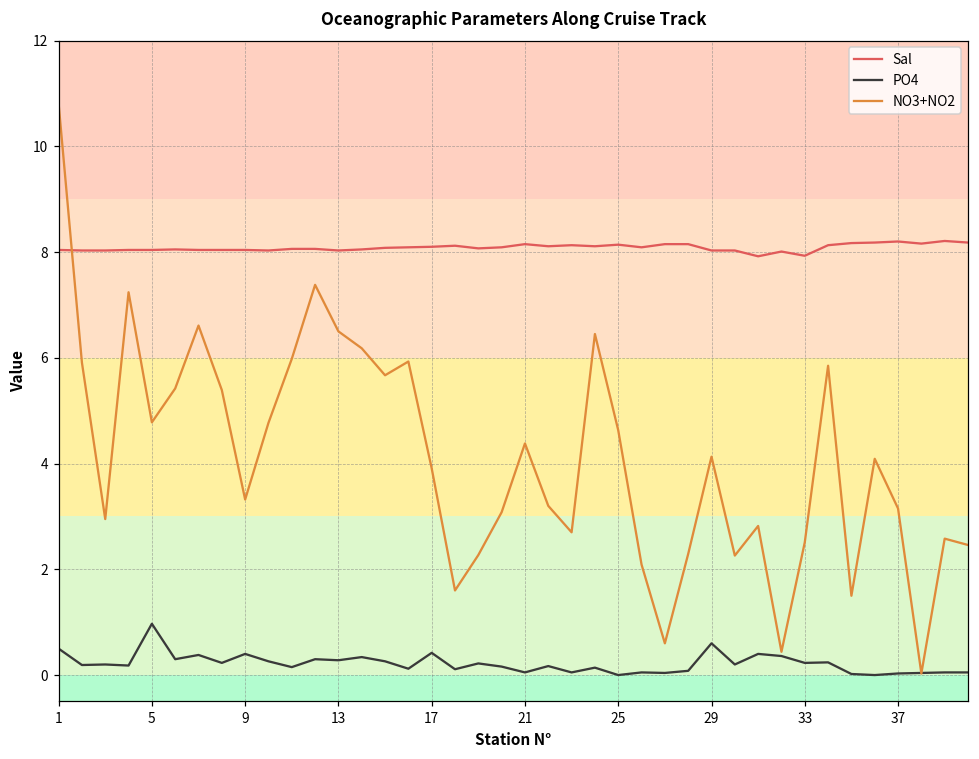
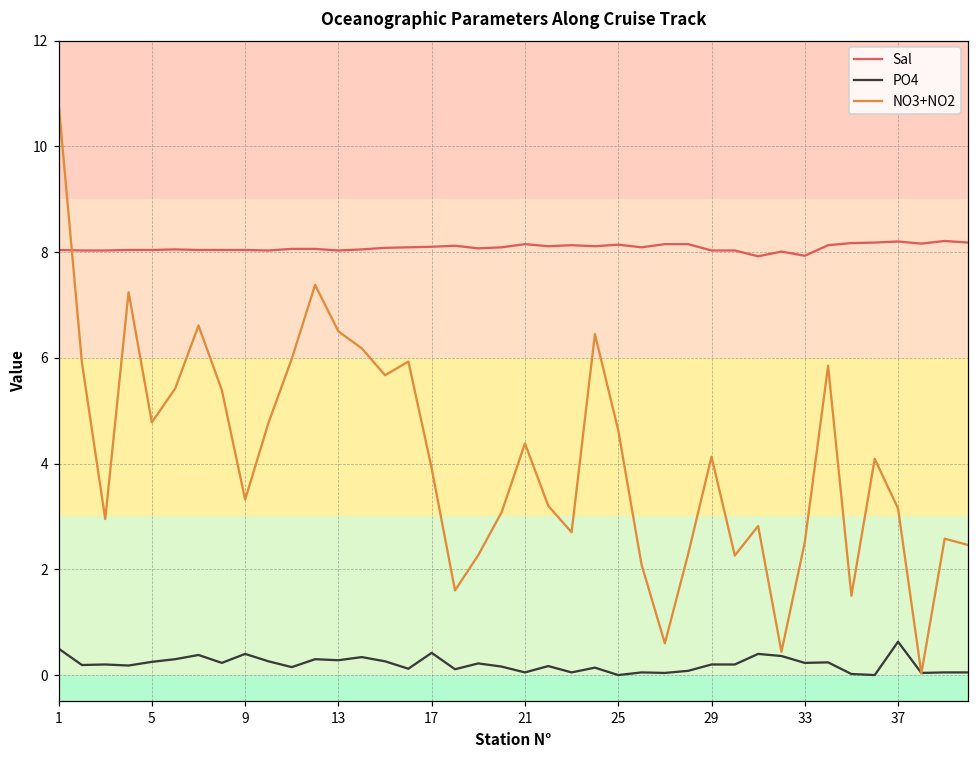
  {
    "PO4": {
      "1": 0.5,
-     "5": 1.0,
+     "5": 0.3,
      "9": 0.4,
      "13": 0.3,
      "17": 0.4,
      "21": 0.1,
      "25": 0.0,
-     "29": 0.6,
+     "29": 0.2,
      "33": 0.2,
-     "37": 0.0
+     "37": 0.6
    }
  }
